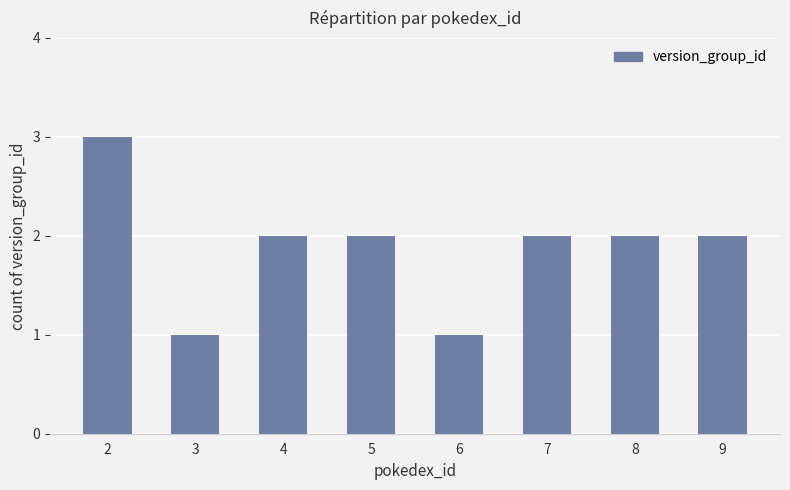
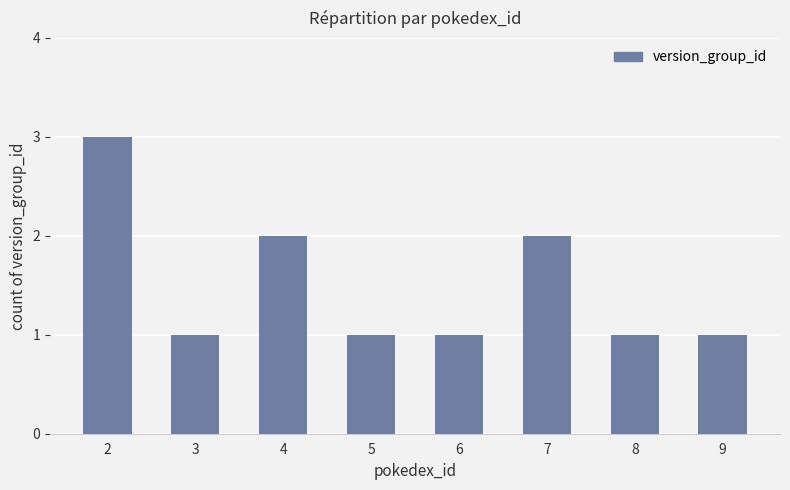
  {
    "2": 3,
    "3": 1,
    "4": 2,
-   "5": 2,
+   "5": 1,
    "6": 1,
    "7": 2,
-   "8": 2,
-   "9": 2
+   "8": 1,
+   "9": 1
  }
